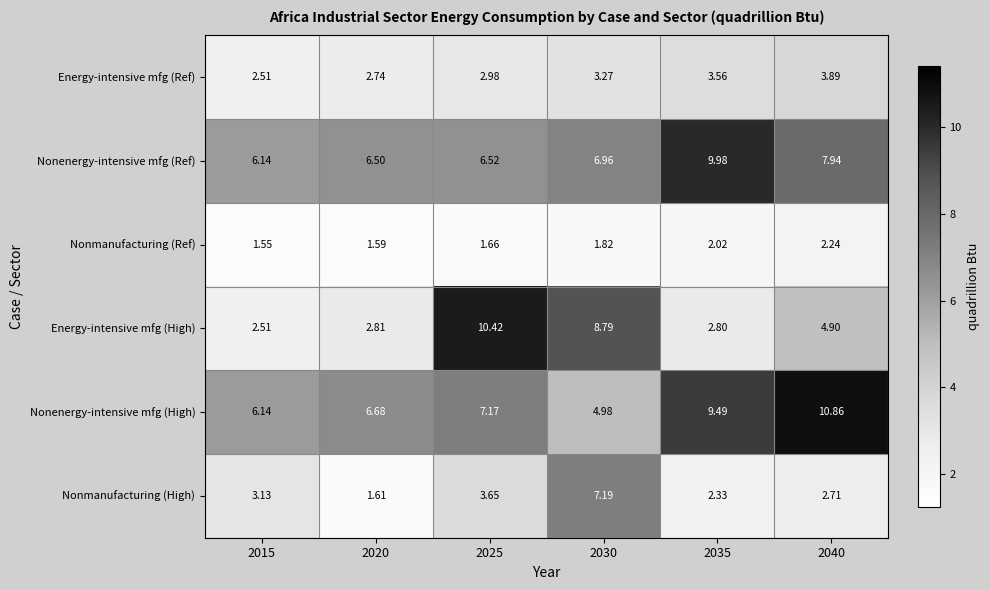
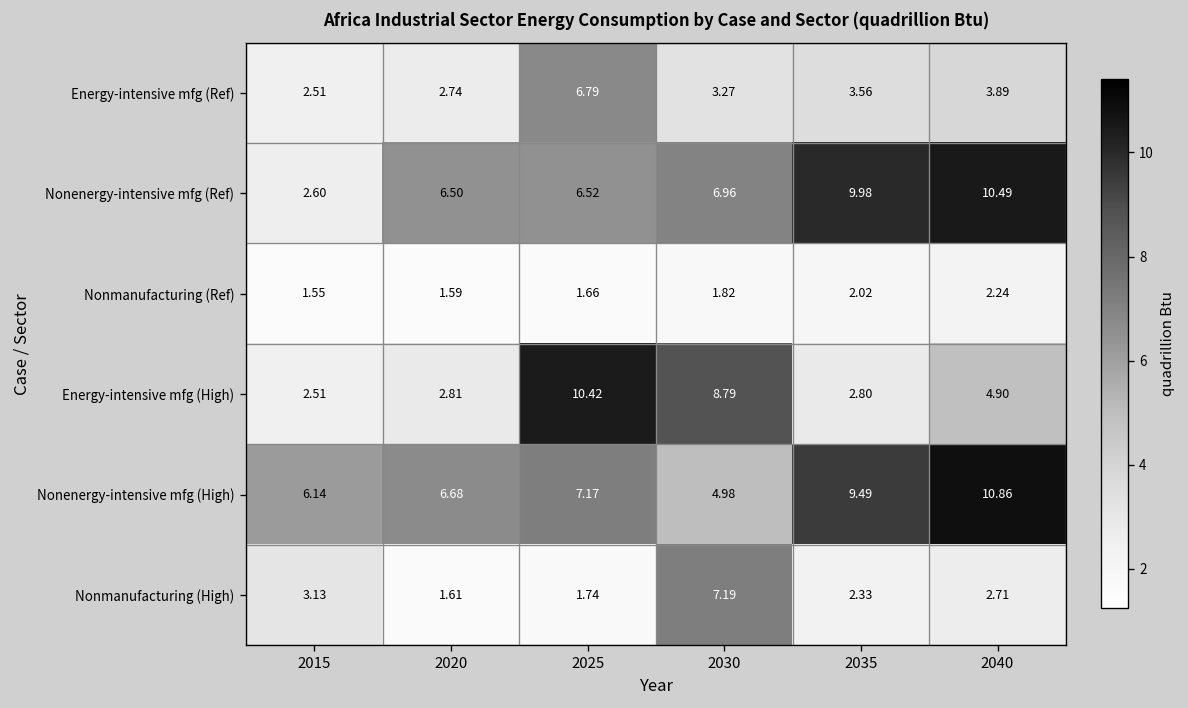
  {
    "Energy-intensive mfg (Ref)": {
      "2015": 2.51,
      "2020": 2.74,
-     "2025": 2.98,
+     "2025": 6.79,
      "2030": 3.27,
      "2035": 3.56,
      "2040": 3.89
    },
    "Nonenergy-intensive mfg (Ref)": {
-     "2015": 6.14,
+     "2015": 2.60,
      "2020": 6.50,
      "2025": 6.52,
      "2030": 6.96,
      "2035": 9.98,
-     "2040": 7.94
+     "2040": 10.49
    },
    "Nonmanufacturing (Ref)": {
      "2015": 1.55,
      "2020": 1.59,
      "2025": 1.66,
      "2030": 1.82,
      "2035": 2.02,
      "2040": 2.24
    },
    "Energy-intensive mfg (High)": {
      "2015": 2.51,
      "2020": 2.81,
      "2025": 10.42,
      "2030": 8.79,
      "2035": 2.80,
      "2040": 4.90
    },
    "Nonenergy-intensive mfg (High)": {
      "2015": 6.14,
      "2020": 6.68,
      "2025": 7.17,
      "2030": 4.98,
      "2035": 9.49,
      "2040": 10.86
    },
    "Nonmanufacturing (High)": {
      "2015": 3.13,
      "2020": 1.61,
-     "2025": 3.65,
+     "2025": 1.74,
      "2030": 7.19,
      "2035": 2.33,
      "2040": 2.71
    }
  }
